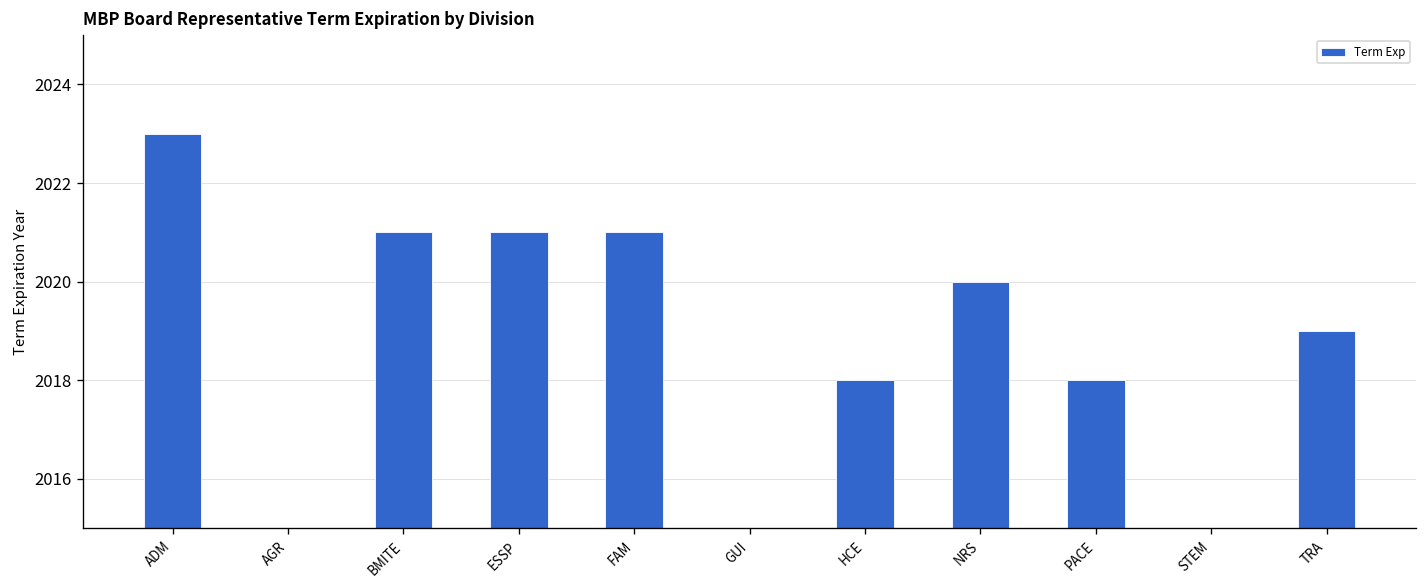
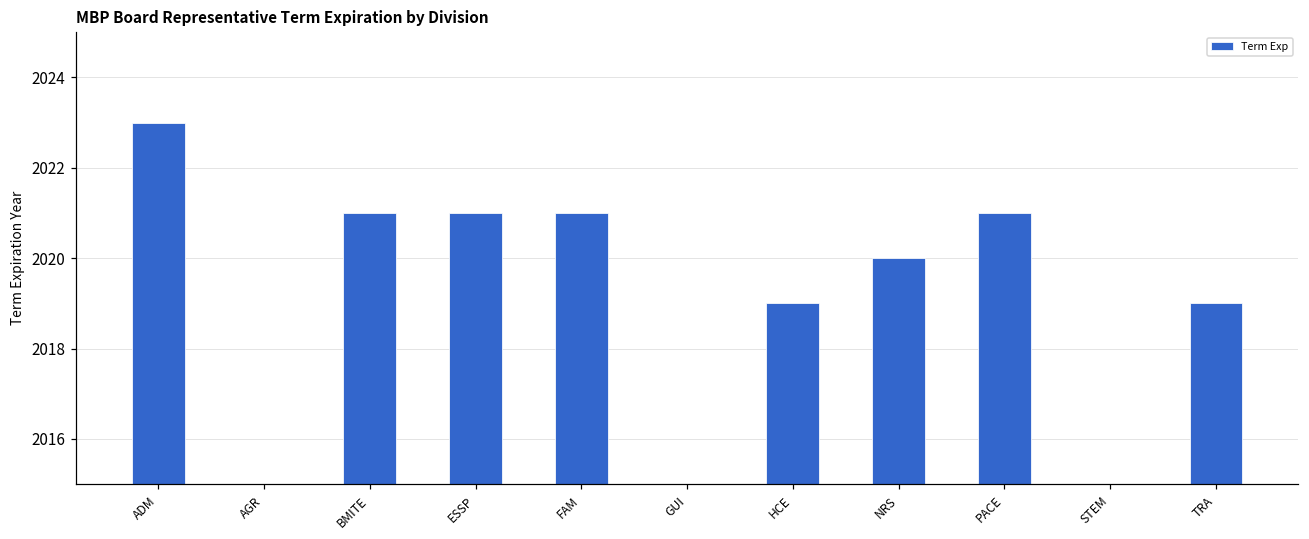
  {
    "ADM": 2023,
    "BMITE": 2021,
    "ESSP": 2021,
    "FAM": 2021,
-   "HCE": 2018,
+   "HCE": 2019,
    "NRS": 2020,
-   "PACE": 2018,
+   "PACE": 2021,
    "STEM": 2015,
    "TRA": 2019
  }
